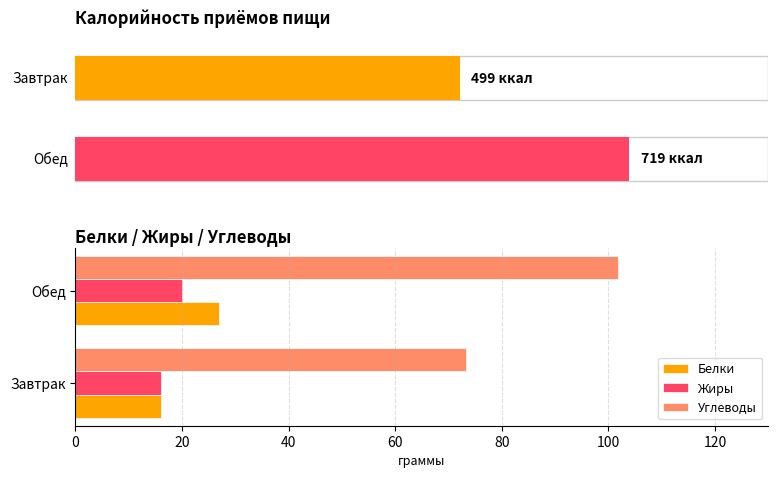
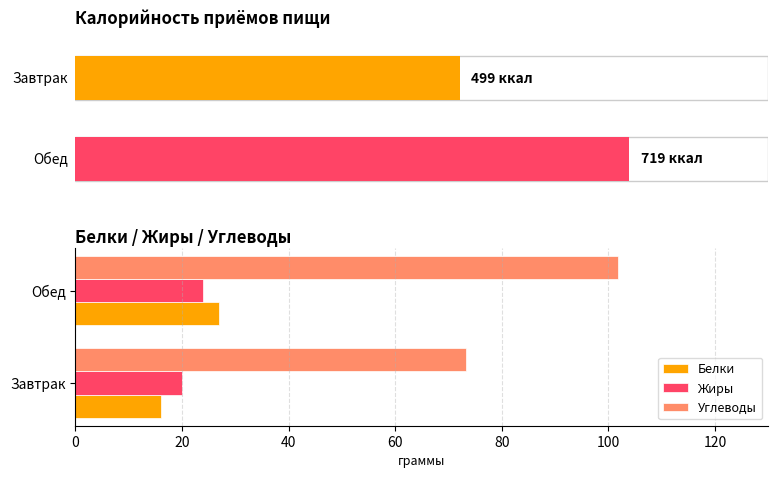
  {
    "Белки": {
      "Обед": 27,
      "Завтрак": 16
    },
    "Жиры": {
-     "Обед": 20,
-     "Завтрак": 16
+     "Обед": 24,
+     "Завтрак": 20
    },
    "Углеводы": {
      "Обед": 102,
      "Завтрак": 73
    }
  }
